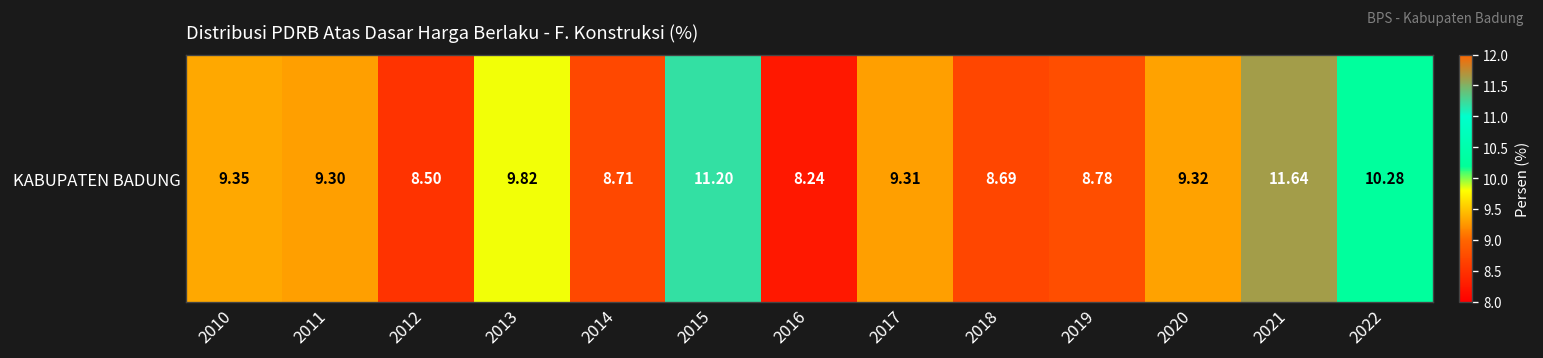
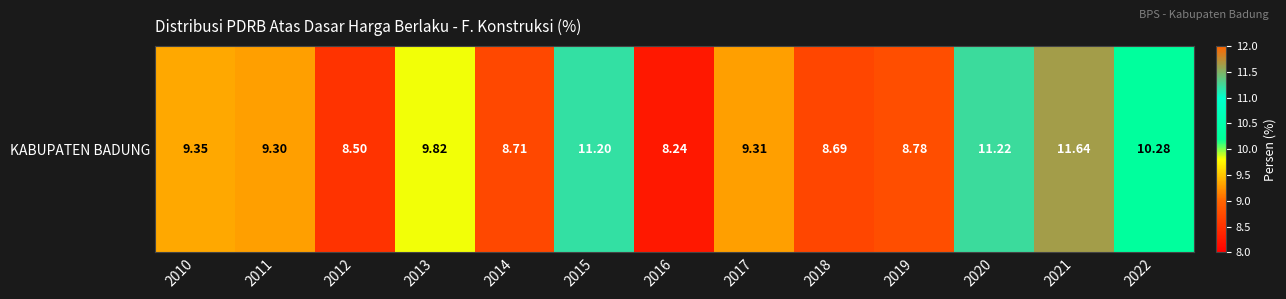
  {
    "KABUPATEN BADUNG": {
      "2010": 9.35,
      "2011": 9.30,
      "2012": 8.50,
      "2013": 9.82,
      "2014": 8.71,
      "2015": 11.20,
      "2016": 8.24,
      "2017": 9.31,
      "2018": 8.69,
      "2019": 8.78,
-     "2020": 9.32,
+     "2020": 11.22,
      "2021": 11.64,
      "2022": 10.28
    }
  }
